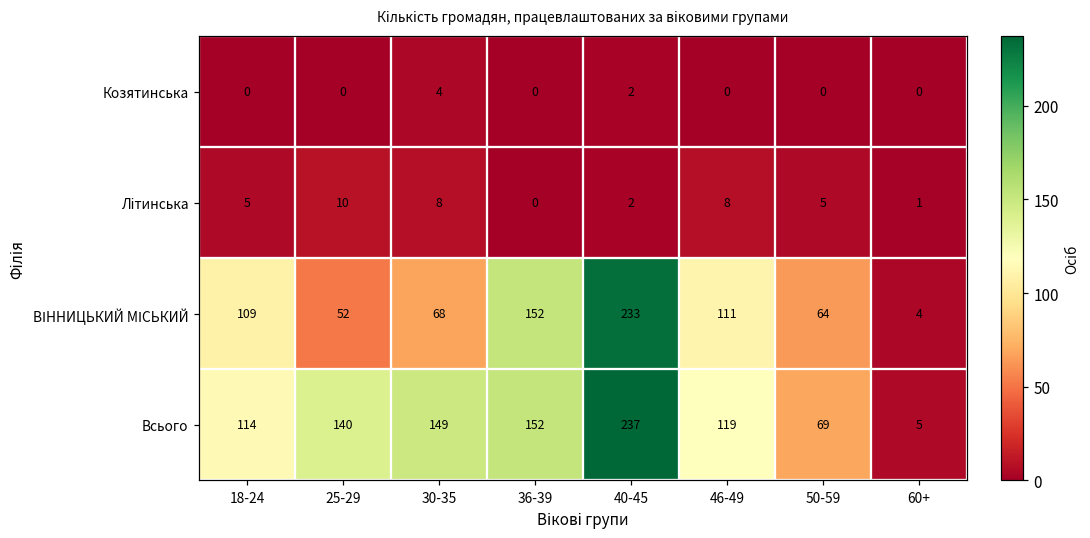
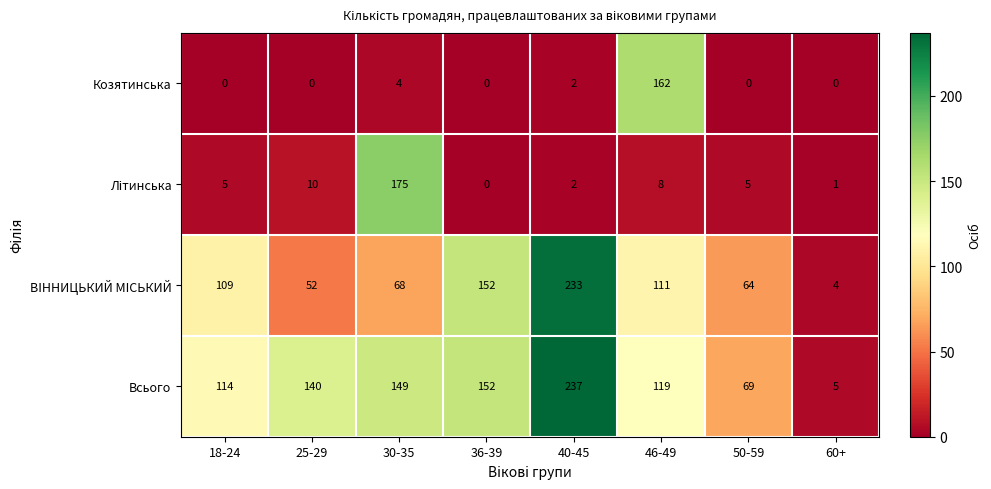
  {
    "Козятинська": {
      "18-24": 0,
      "25-29": 0,
      "30-35": 4,
      "36-39": 0,
      "40-45": 2,
-     "46-49": 0,
+     "46-49": 162,
      "50-59": 0,
      "60+": 0
    },
    "Літинська": {
      "18-24": 5,
      "25-29": 10,
-     "30-35": 8,
+     "30-35": 175,
      "36-39": 0,
      "40-45": 2,
      "46-49": 8,
      "50-59": 5,
      "60+": 1
    },
    "ВІННИЦЬКИЙ МІСЬКИЙ": {
      "18-24": 109,
      "25-29": 52,
      "30-35": 68,
      "36-39": 152,
      "40-45": 233,
      "46-49": 111,
      "50-59": 64,
      "60+": 4
    },
    "Всього": {
      "18-24": 114,
      "25-29": 140,
      "30-35": 149,
      "36-39": 152,
      "40-45": 237,
      "46-49": 119,
      "50-59": 69,
      "60+": 5
    }
  }
